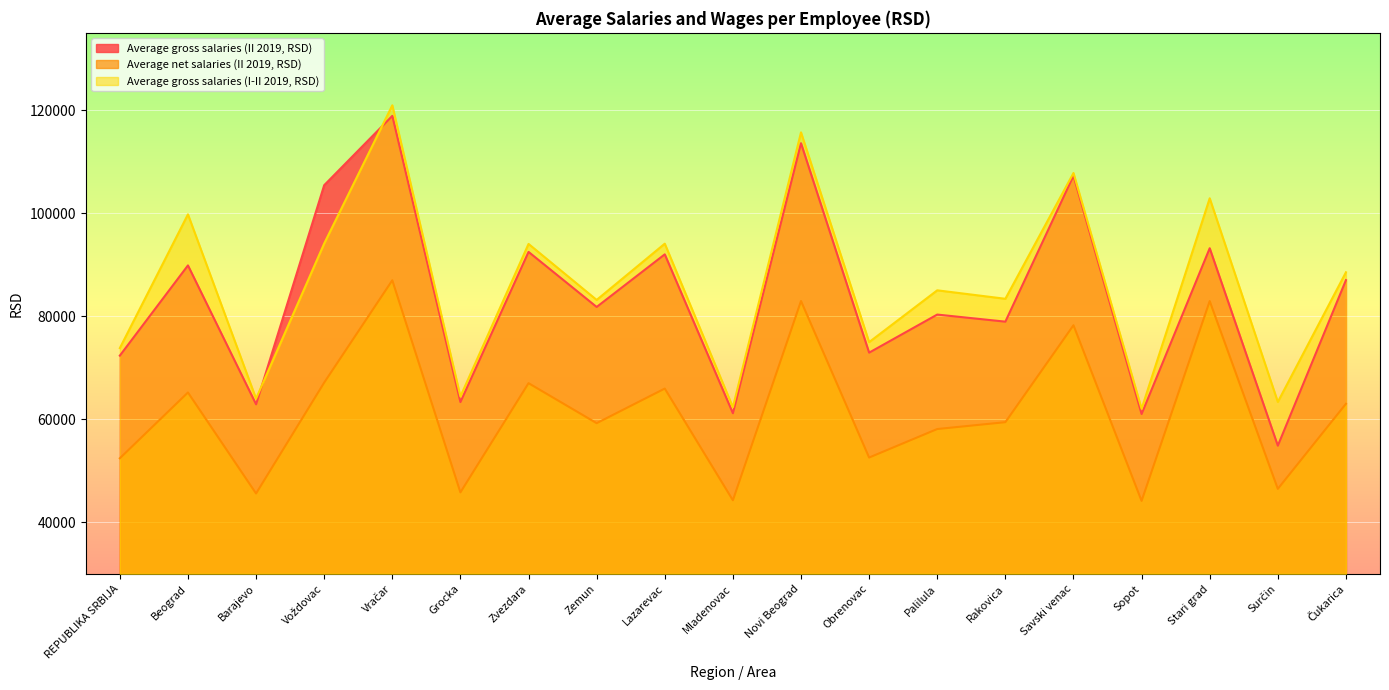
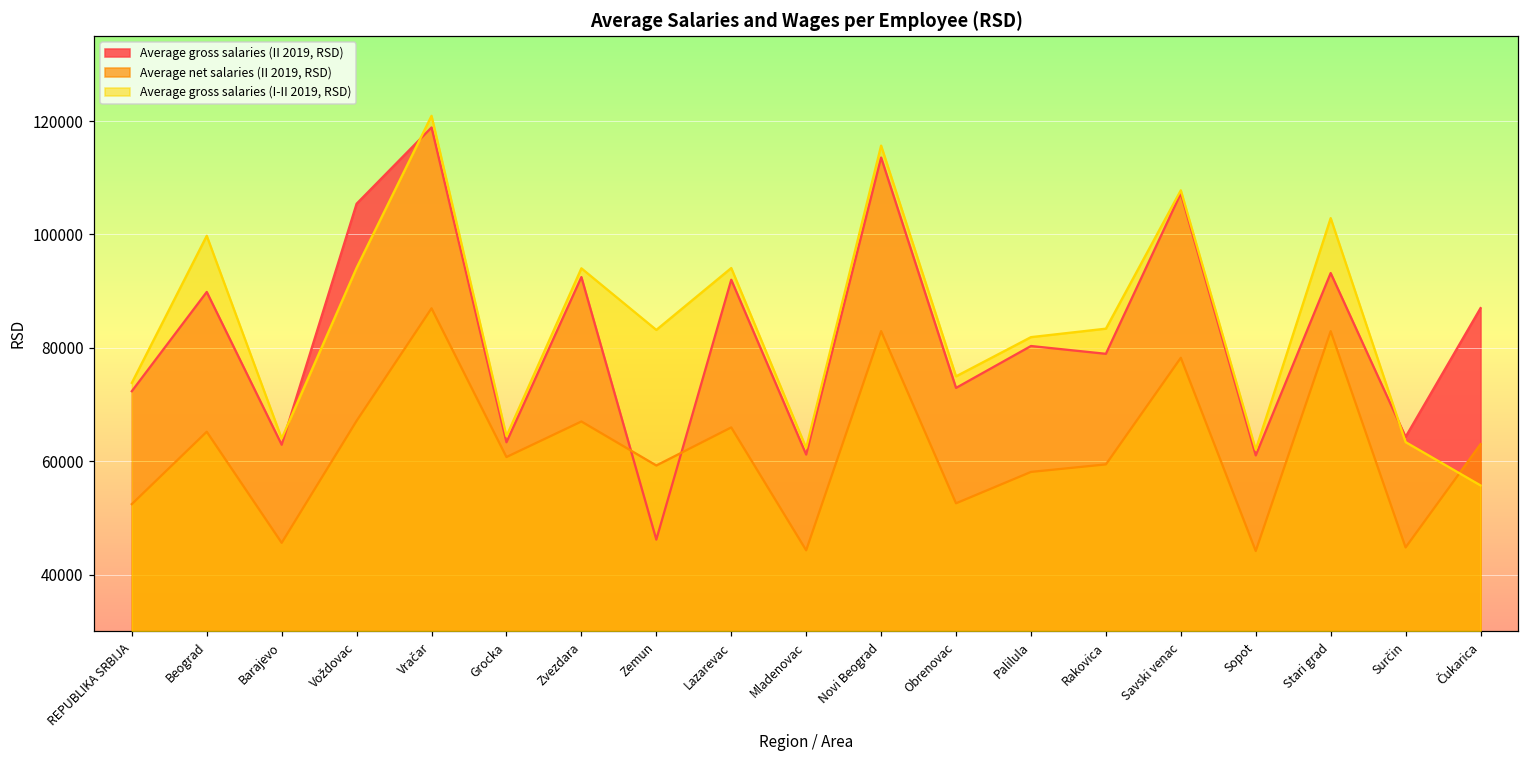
  {
    "Average gross salaries (II 2019, RSD)": {
      "REPUBLIKA SRBIJA": 72000,
      "Beograd": 90000,
      "Barajevo": 63000,
      "Voždovac": 105000,
      "Vračar": 119000,
      "Grocka": 63000,
      "Zvezdara": 92000,
-     "Zemun": 82000,
+     "Zemun": 46000,
      "Lazarevac": 92000,
      "Mladenovac": 61000,
      "Novi Beograd": 114000,
      "Obrenovac": 73000,
      "Palilula": 80000,
      "Rakovica": 79000,
      "Savski venac": 107000,
      "Sopot": 61000,
      "Stari grad": 93000,
-     "Surčin": 55000,
+     "Surčin": 64000,
      "Čukarica": 87000
    },
    "Average net salaries (II 2019, RSD)": {
      "REPUBLIKA SRBIJA": 52000,
      "Beograd": 65000,
      "Barajevo": 46000,
      "Voždovac": 67000,
      "Vračar": 87000,
-     "Grocka": 46000,
+     "Grocka": 61000,
      "Zvezdara": 67000,
      "Zemun": 59000,
      "Lazarevac": 66000,
      "Mladenovac": 44000,
      "Novi Beograd": 83000,
      "Obrenovac": 53000,
      "Palilula": 58000,
      "Rakovica": 59000,
      "Savski venac": 78000,
      "Sopot": 44000,
      "Stari grad": 83000,
-     "Surčin": 46000,
+     "Surčin": 45000,
      "Čukarica": 63000
    },
    "Average gross salaries (I-II 2019, RSD)": {
      "REPUBLIKA SRBIJA": 74000,
      "Beograd": 100000,
      "Barajevo": 64000,
      "Voždovac": 94000,
      "Vračar": 121000,
      "Grocka": 64000,
      "Zvezdara": 94000,
      "Zemun": 83000,
      "Lazarevac": 94000,
      "Mladenovac": 62000,
      "Novi Beograd": 116000,
      "Obrenovac": 75000,
-     "Palilula": 85000,
+     "Palilula": 82000,
      "Rakovica": 83000,
      "Savski venac": 108000,
      "Sopot": 62000,
      "Stari grad": 103000,
      "Surčin": 63000,
-     "Čukarica": 89000
+     "Čukarica": 56000
    }
  }
